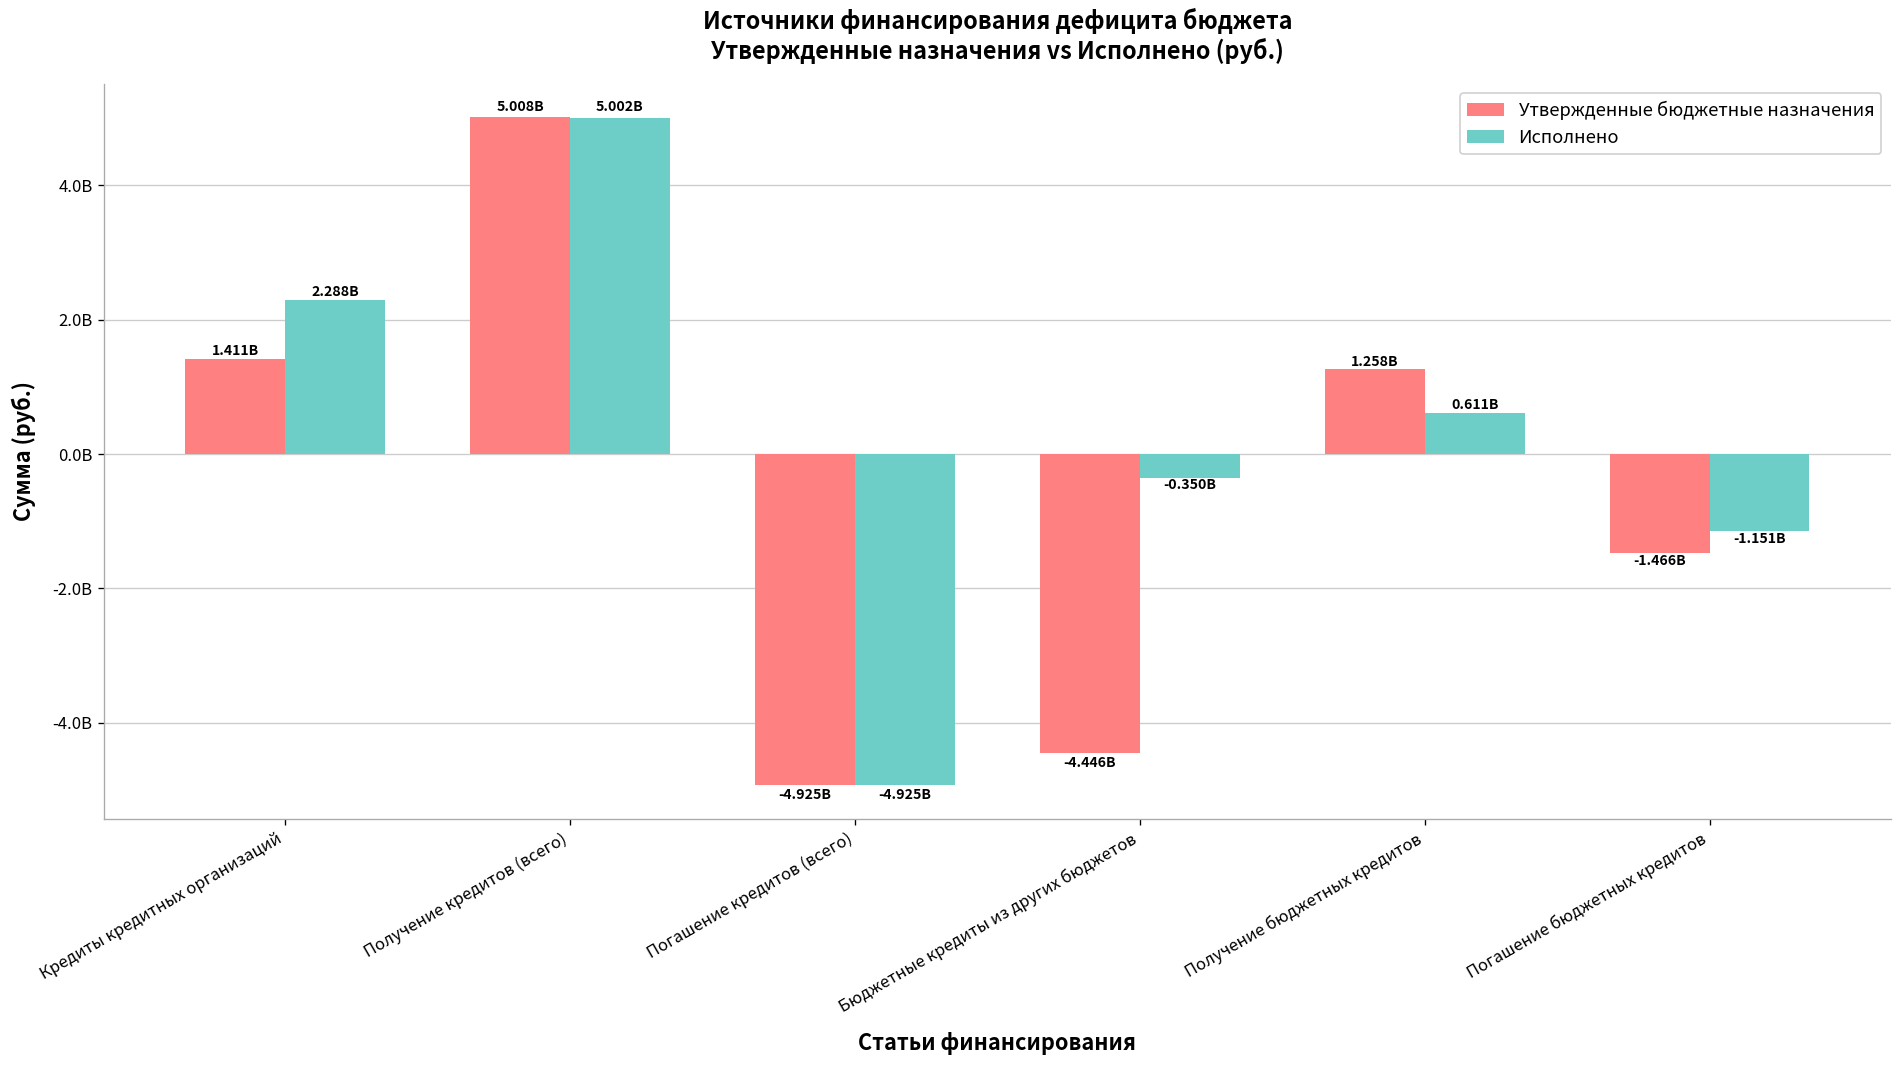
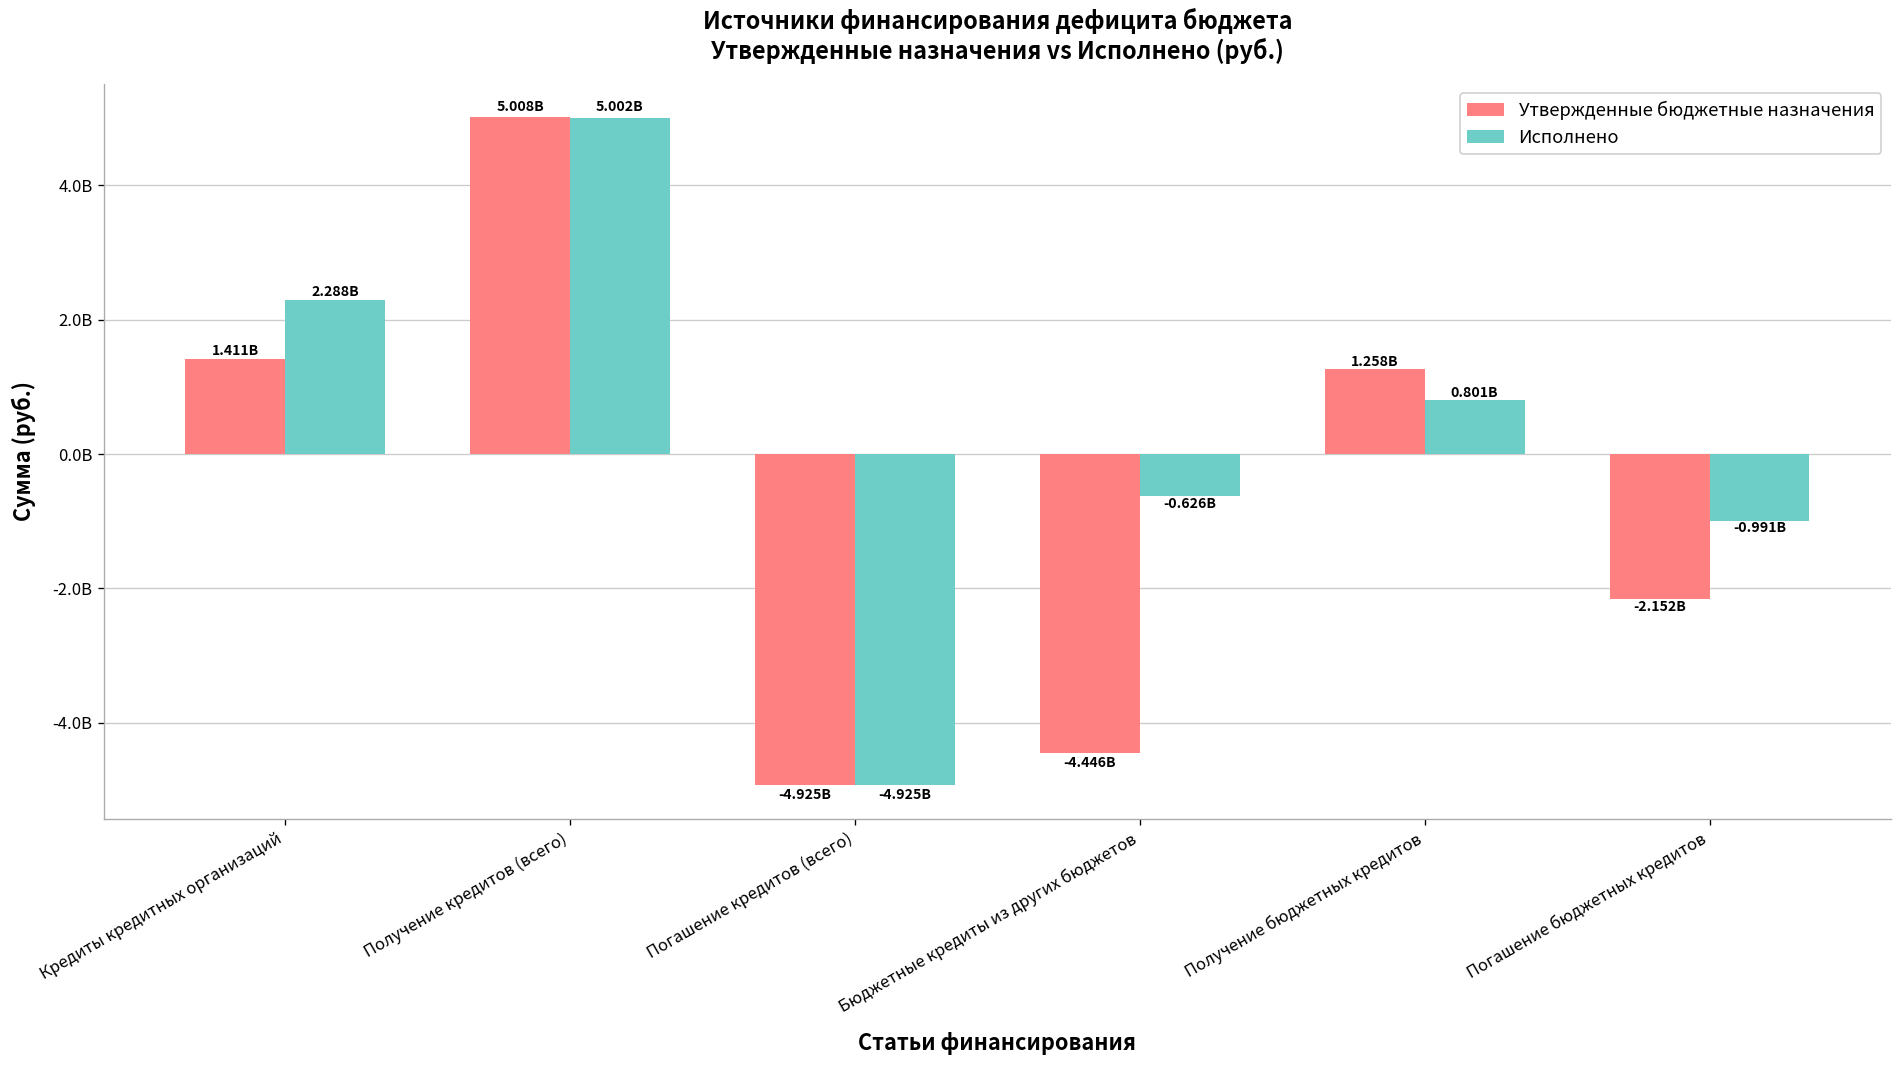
  {
    "Утвержденные бюджетные назначения": {
      "Кредиты кредитных организаций": "1.411B",
      "Получение кредитов (всего)": "5.008B",
      "Погашение кредитов (всего)": "-4.925B",
      "Бюджетные кредиты из других бюджетов": "-4.446B",
      "Получение бюджетных кредитов": "1.258B",
-     "Погашение бюджетных кредитов": "-1.466B"
+     "Погашение бюджетных кредитов": "-2.152B"
    },
    "Исполнено": {
      "Кредиты кредитных организаций": "2.288B",
      "Получение кредитов (всего)": "5.002B",
      "Погашение кредитов (всего)": "-4.925B",
-     "Бюджетные кредиты из других бюджетов": "-0.350B",
-     "Получение бюджетных кредитов": "0.611B",
-     "Погашение бюджетных кредитов": "-1.151B"
+     "Бюджетные кредиты из других бюджетов": "-0.626B",
+     "Получение бюджетных кредитов": "0.801B",
+     "Погашение бюджетных кредитов": "-0.991B"
    }
  }
